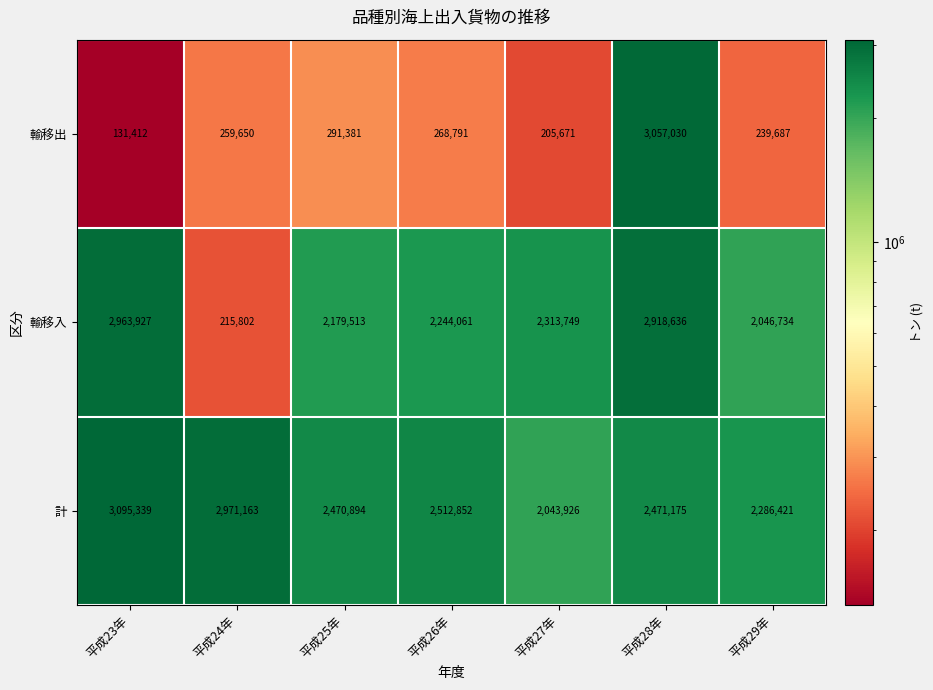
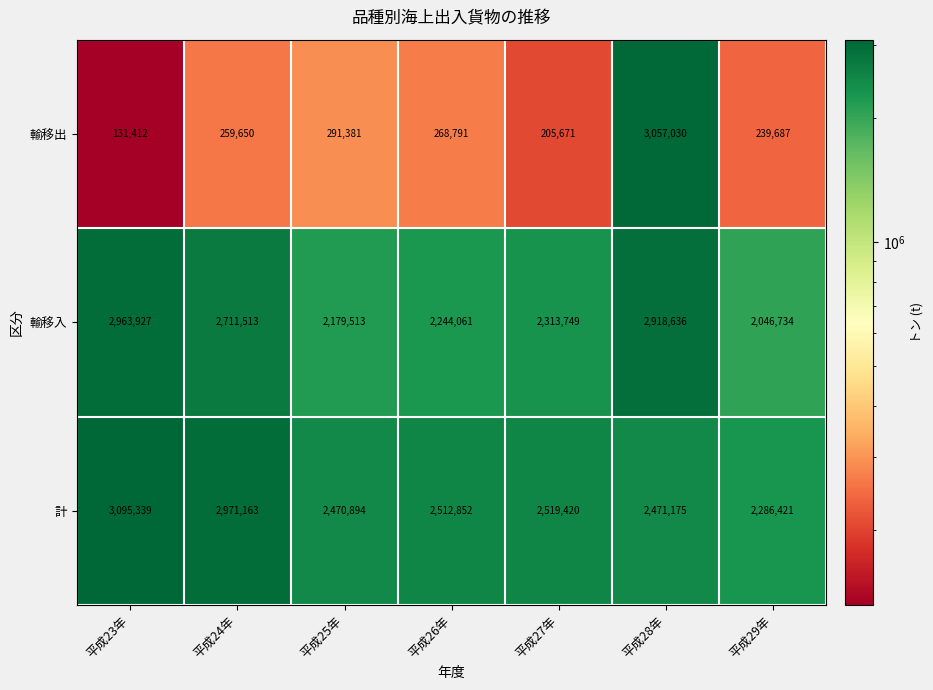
  {
    "輸移出": {
      "平成23年": "131,412",
      "平成24年": "259,650",
      "平成25年": "291,381",
      "平成26年": "268,791",
      "平成27年": "205,671",
      "平成28年": "3,057,030",
      "平成29年": "239,687"
    },
    "輸移入": {
      "平成23年": "2,963,927",
-     "平成24年": "215,802",
+     "平成24年": "2,711,513",
      "平成25年": "2,179,513",
      "平成26年": "2,244,061",
      "平成27年": "2,313,749",
      "平成28年": "2,918,636",
      "平成29年": "2,046,734"
    },
    "計": {
      "平成23年": "3,095,339",
      "平成24年": "2,971,163",
      "平成25年": "2,470,894",
      "平成26年": "2,512,852",
-     "平成27年": "2,043,926",
+     "平成27年": "2,519,420",
      "平成28年": "2,471,175",
      "平成29年": "2,286,421"
    }
  }
